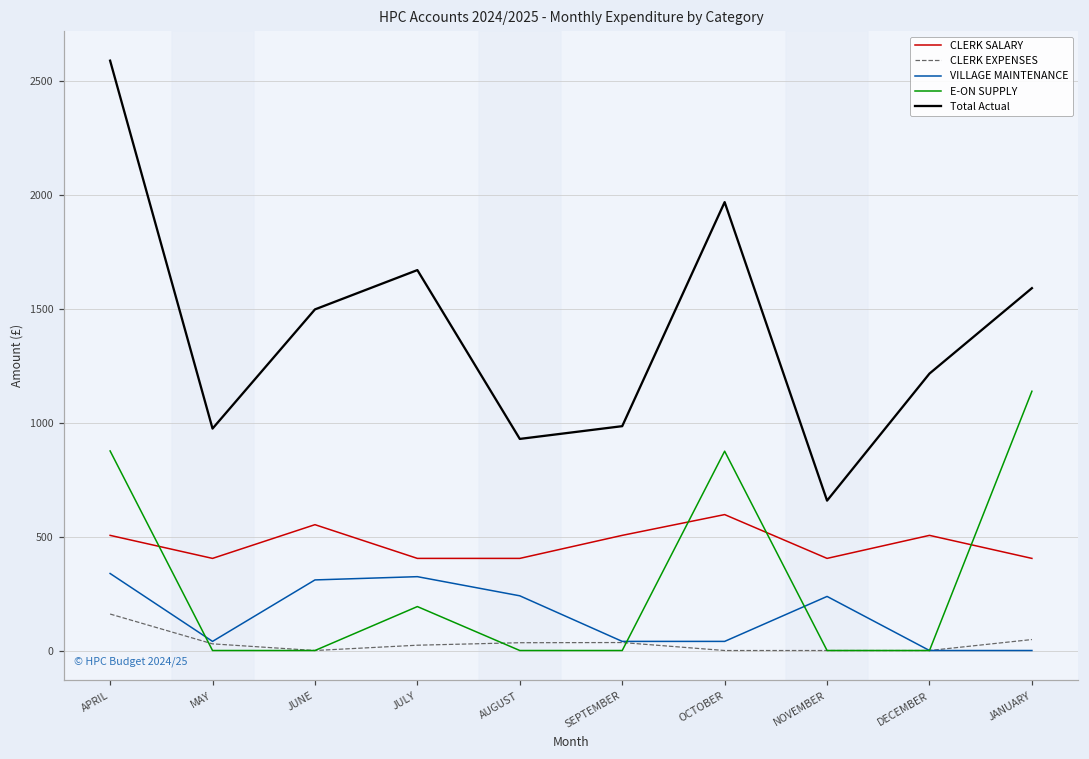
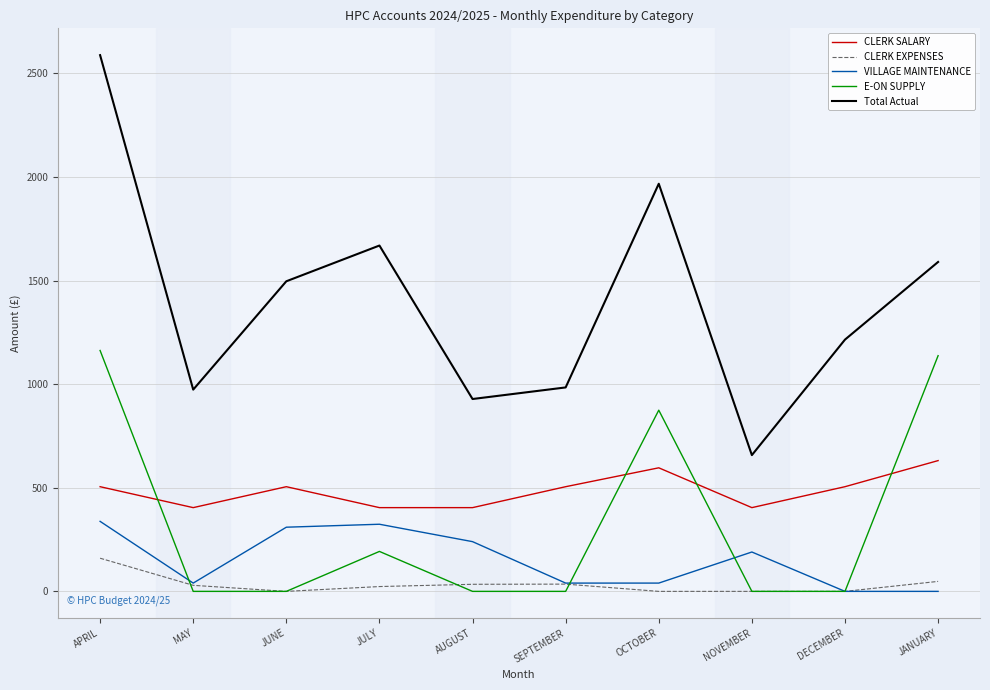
  {
    "CLERK SALARY": {
      "APRIL": 510,
      "MAY": 400,
-     "JUNE": 550,
+     "JUNE": 510,
      "JULY": 400,
      "AUGUST": 400,
      "SEPTEMBER": 510,
      "OCTOBER": 600,
      "NOVEMBER": 400,
      "DECEMBER": 510,
-     "JANUARY": 400
+     "JANUARY": 630
    },
    "CLERK EXPENSES": {
      "APRIL": 160,
      "JULY": 20,
      "AUGUST": 30,
      "OCTOBER": 0,
      "JANUARY": 50
    },
    "VILLAGE MAINTENANCE": {
      "APRIL": 340,
      "JUNE": 310,
      "JULY": 320,
      "AUGUST": 240,
      "OCTOBER": 40,
-     "NOVEMBER": 240,
+     "NOVEMBER": 190,
      "JANUARY": 0
    },
    "E-ON SUPPLY": {
-     "APRIL": 880,
+     "APRIL": 1160,
      "JULY": 190,
      "AUGUST": 0,
      "SEPTEMBER": 0,
      "OCTOBER": 870,
      "JANUARY": 1140
    },
    "Total Actual": {
      "APRIL": 2590,
      "MAY": 970,
      "JUNE": 1500,
      "JULY": 1670,
      "AUGUST": 930,
      "SEPTEMBER": 980,
      "OCTOBER": 1970,
      "NOVEMBER": 660,
      "DECEMBER": 1220,
      "JANUARY": 1590
    }
  }
